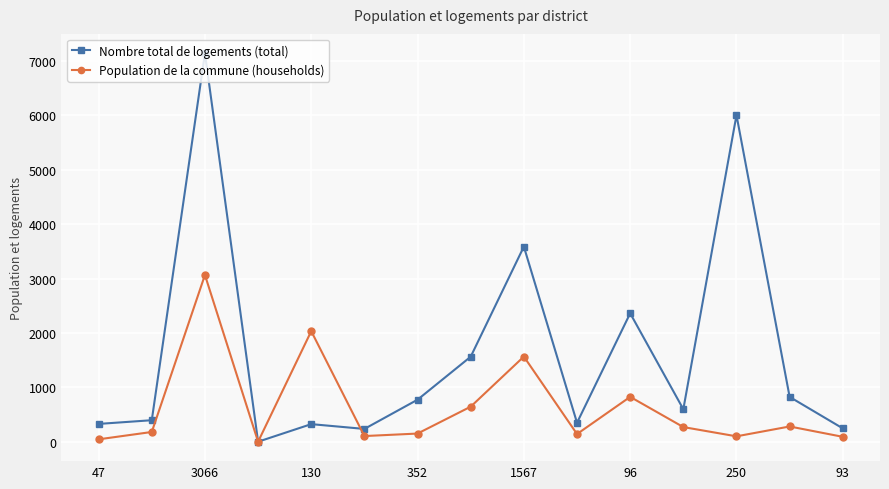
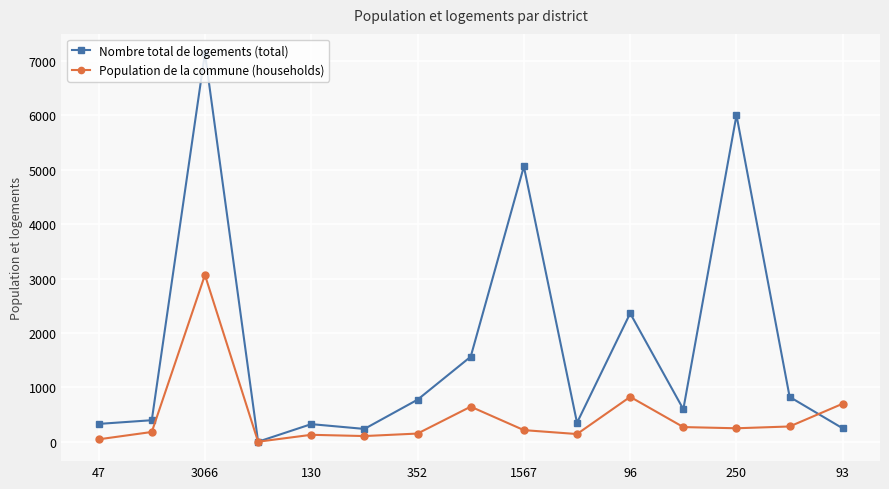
  {
    "Nombre total de logements (total)": {
      "47": 300,
      "130": 300,
      "352": 800,
-     "1567": 3600,
+     "1567": 5100,
      "96": 2400,
      "250": 6000,
      "93": 200
    },
    "Population de la commune (households)": {
      "47": 0,
      "3066": 3100,
-     "130": 2000,
+     "130": 100,
      "352": 200,
-     "1567": 1600,
+     "1567": 200,
      "96": 800,
-     "250": 100,
-     "93": 100
+     "250": 300,
+     "93": 700
    }
  }
